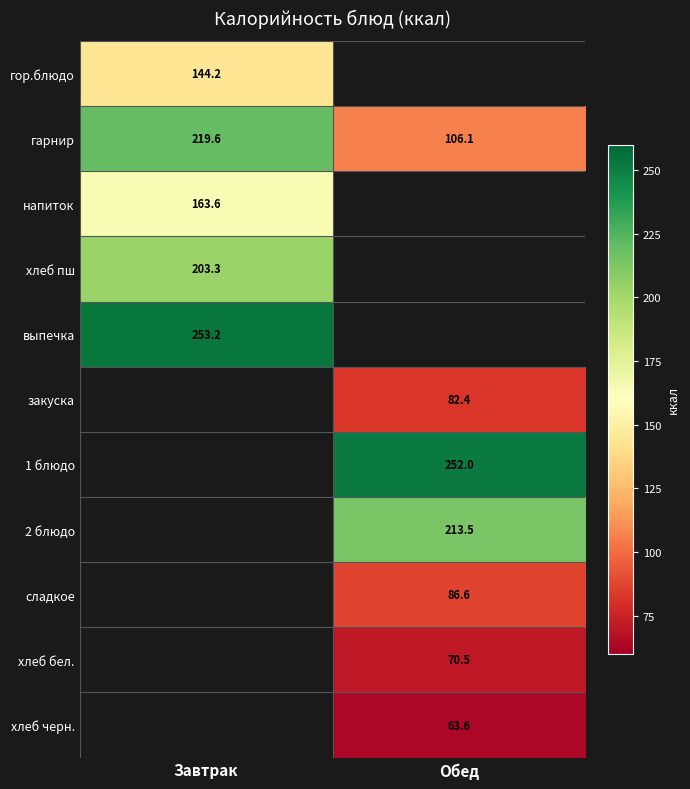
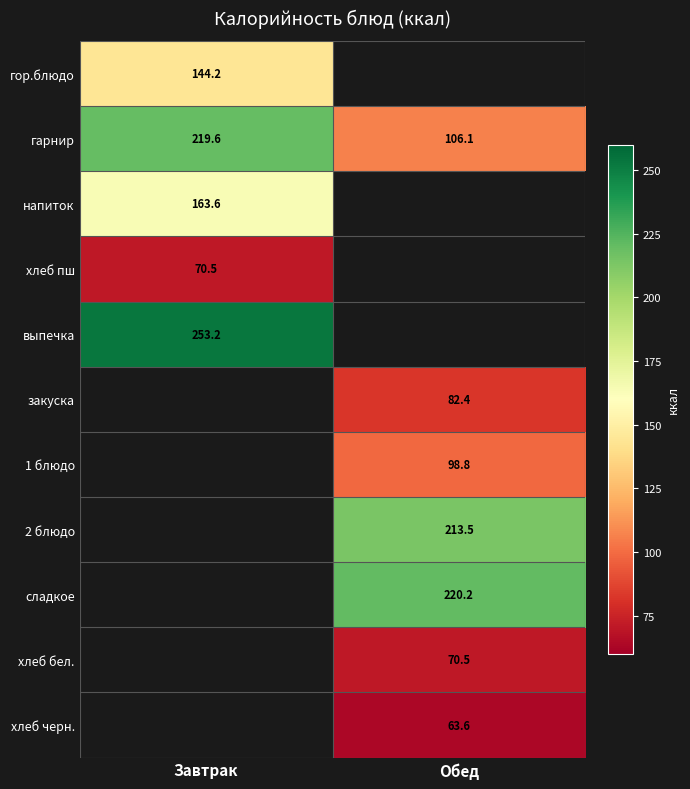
  {
    "гор.блюдо": {
      "Завтрак": 144.2
    },
    "гарнир": {
      "Завтрак": 219.6,
      "Обед": 106.1
    },
    "напиток": {
      "Завтрак": 163.6
    },
    "хлеб пш": {
-     "Завтрак": 203.3
+     "Завтрак": 70.5
    },
    "выпечка": {
      "Завтрак": 253.2
    },
    "закуска": {
      "Обед": 82.4
    },
    "1 блюдо": {
-     "Обед": 252.0
+     "Обед": 98.8
    },
    "2 блюдо": {
      "Обед": 213.5
    },
    "сладкое": {
-     "Обед": 86.6
+     "Обед": 220.2
    },
    "хлеб бел.": {
      "Обед": 70.5
    },
    "хлеб черн.": {
      "Обед": 63.6
    }
  }
